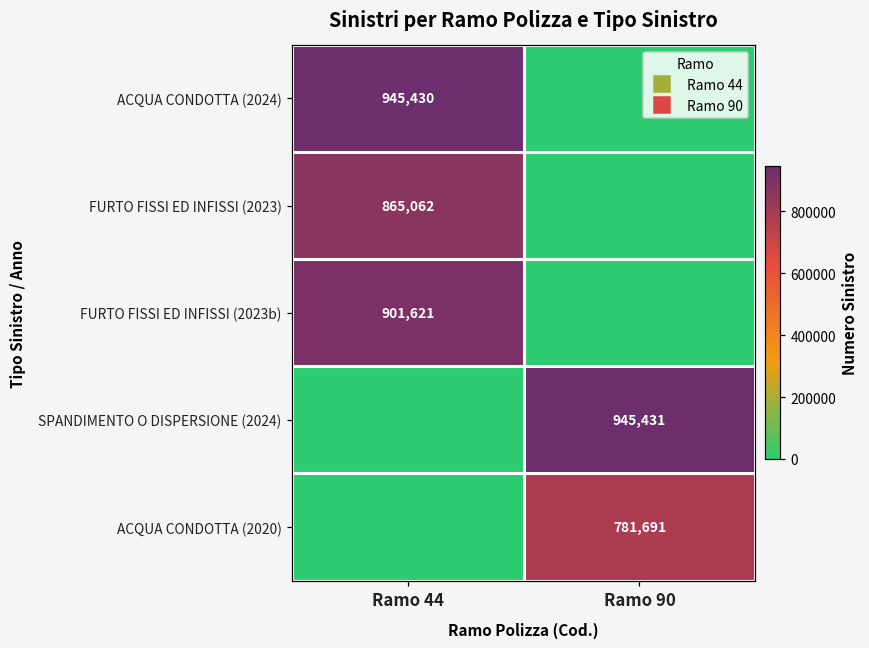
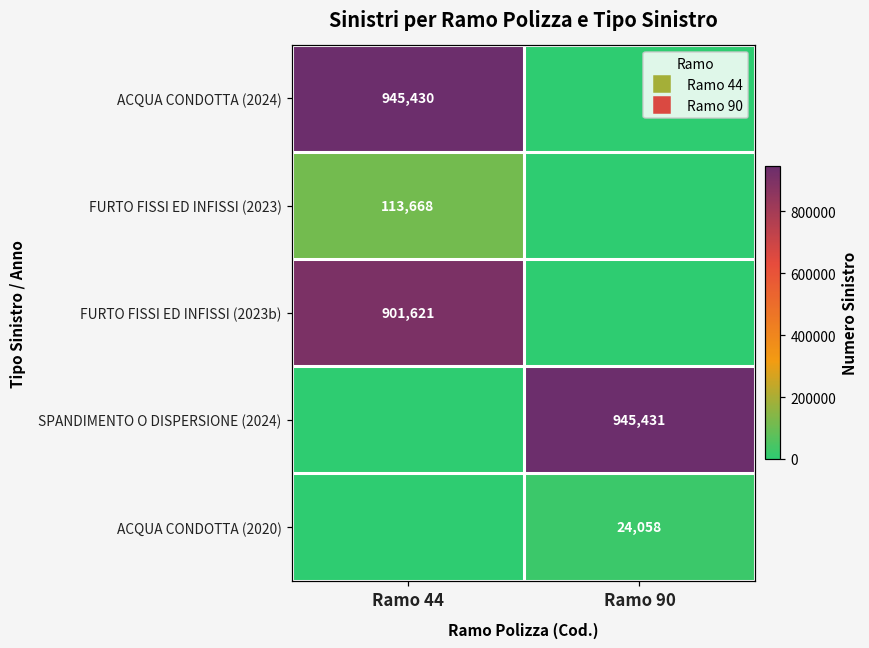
  {
    "FURTO FISSI ED INFISSI (2023)": {
-     "Ramo 44": "865,062"
+     "Ramo 44": "113,668"
    },
    "ACQUA CONDOTTA (2020)": {
-     "Ramo 90": "781,691"
+     "Ramo 90": "24,058"
    }
  }
